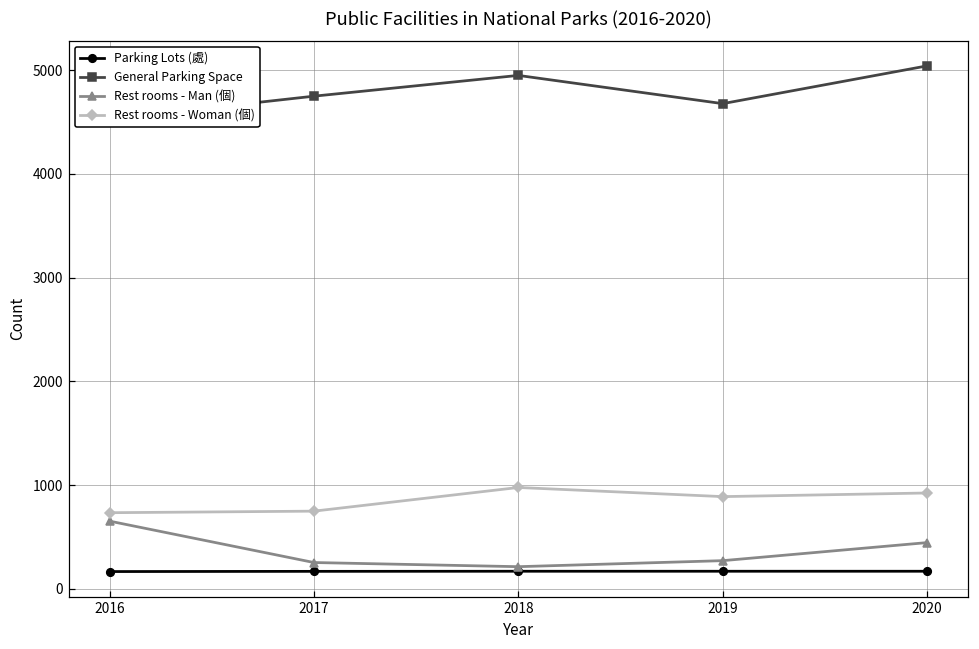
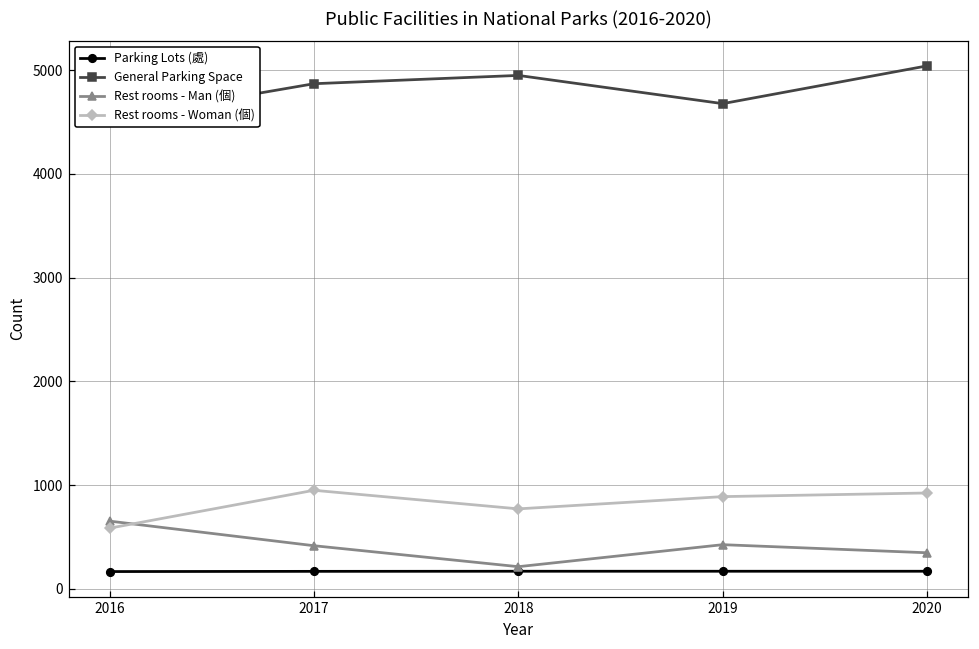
  {
    "Parking Lots (處)": {
      "2016": 200,
      "2017": 200,
      "2018": 200,
      "2019": 200,
      "2020": 200
    },
    "General Parking Space": {
-     "2017": 4700,
+     "2017": 4900,
      "2018": 4900,
      "2019": 4700,
      "2020": 5000
    },
    "Rest rooms - Man (個)": {
      "2016": 700,
-     "2017": 300,
+     "2017": 400,
      "2018": 200,
-     "2019": 300,
-     "2020": 400
+     "2019": 400,
+     "2020": 300
    },
    "Rest rooms - Woman (個)": {
-     "2016": 700,
-     "2017": 800,
-     "2018": 1000,
+     "2016": 600,
+     "2017": 1000,
+     "2018": 800,
      "2019": 900,
      "2020": 900
    }
  }
